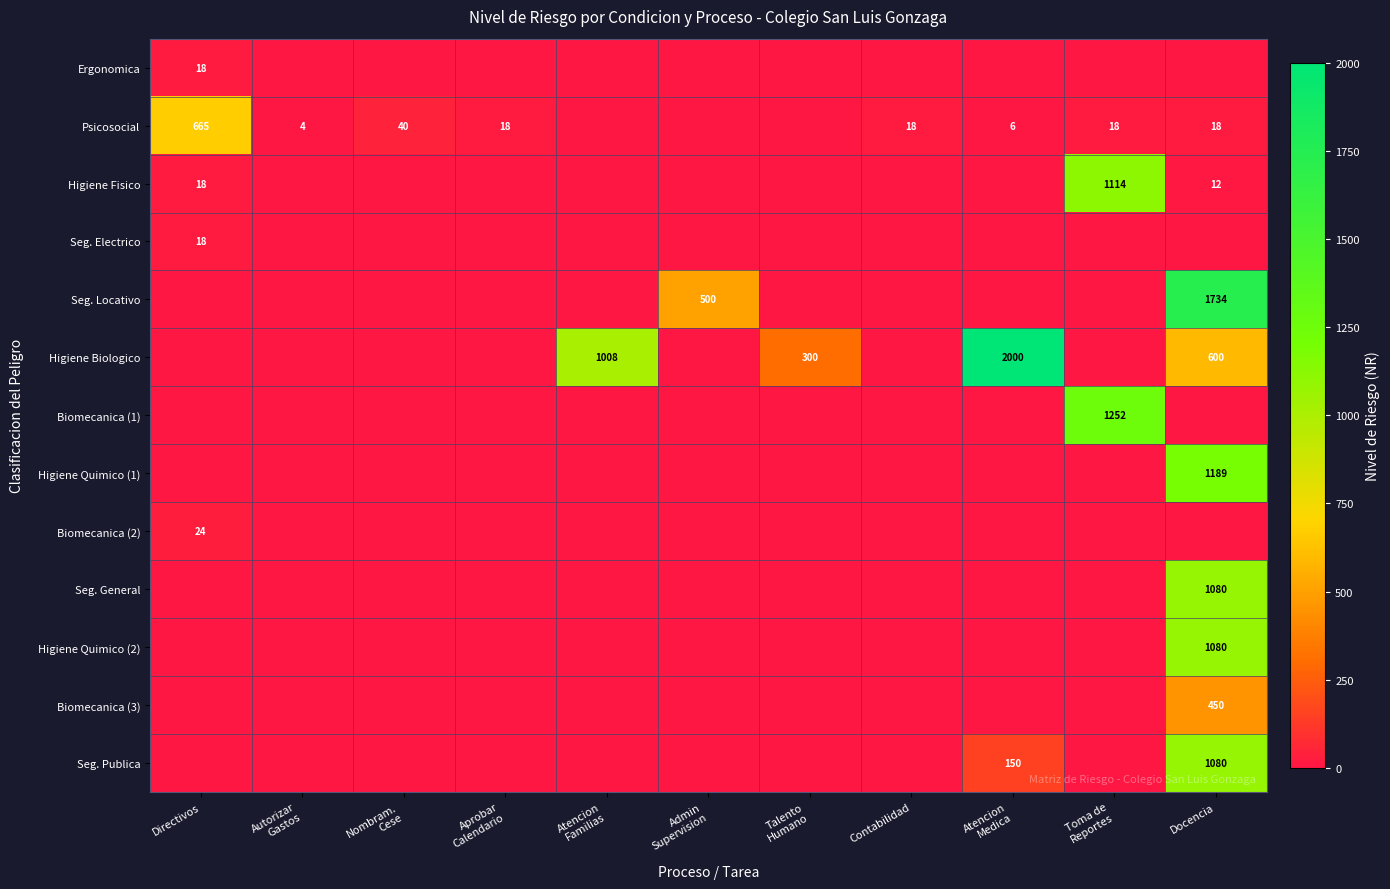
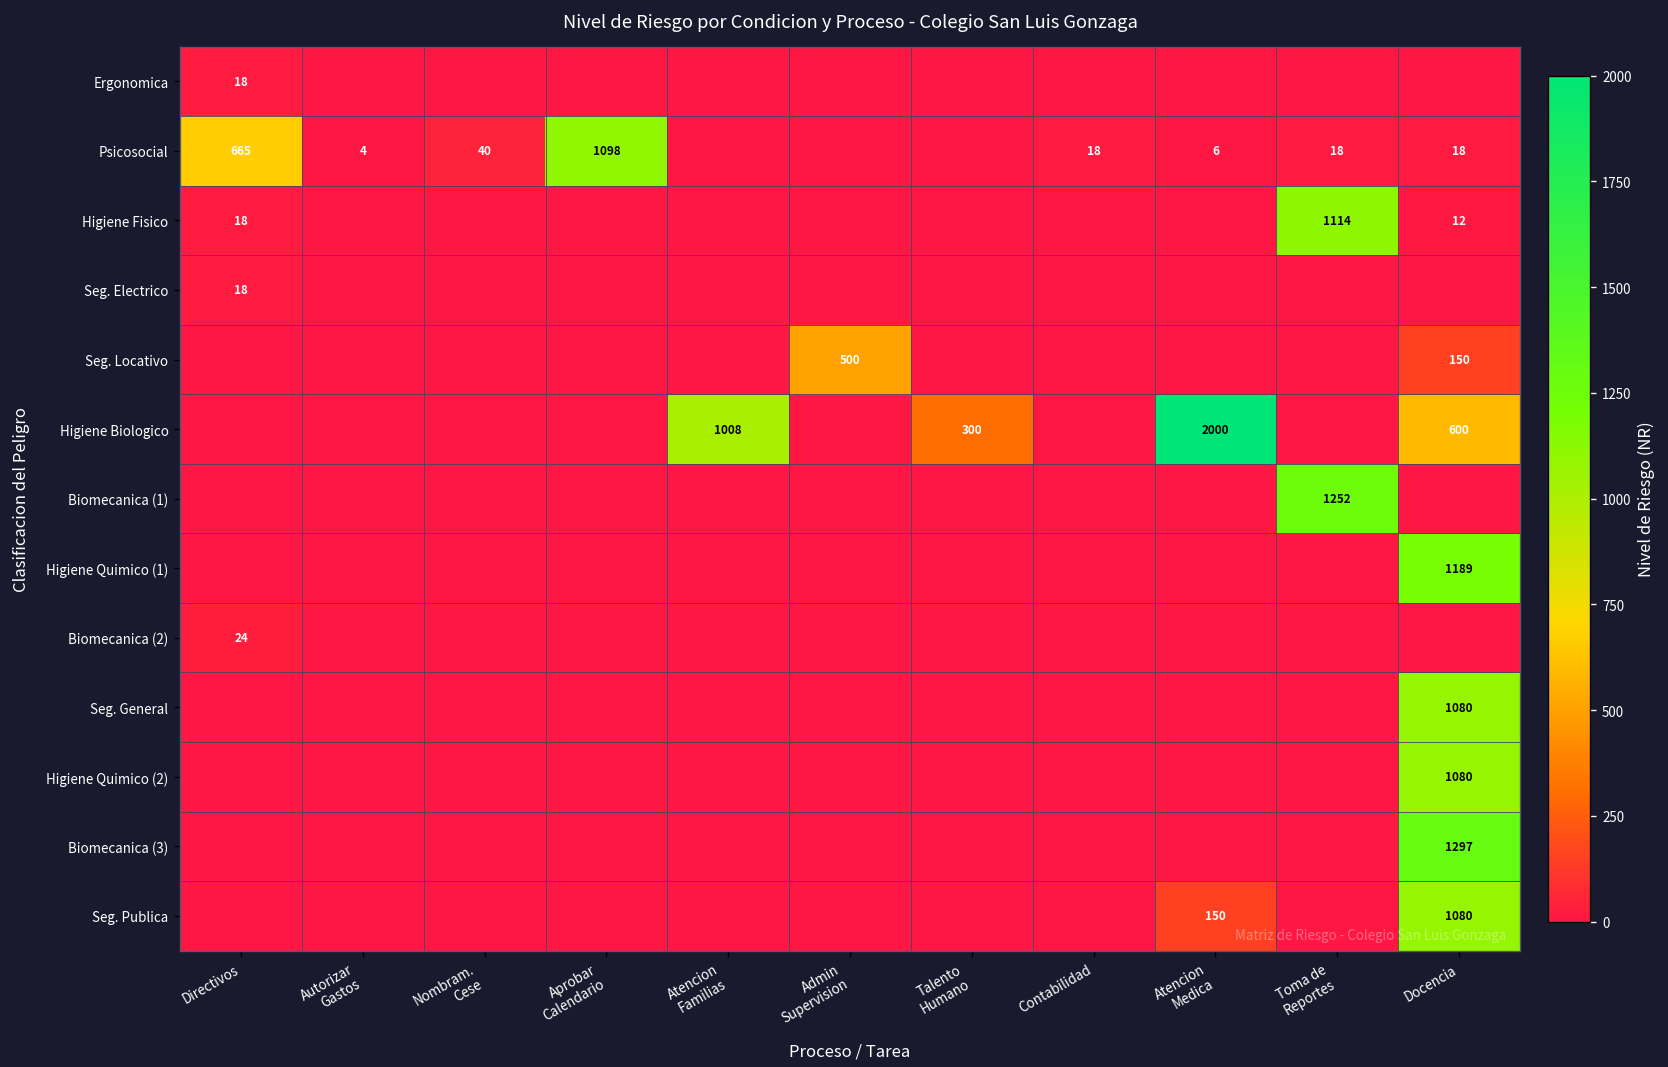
  {
    "Ergonomica": {
      "Directivos": 18
    },
    "Psicosocial": {
      "Directivos": 665,
      "Autorizar Gastos": 4,
      "Nombram. Cese": 40,
-     "Aprobar Calendario": 18,
+     "Aprobar Calendario": 1098,
      "Contabilidad": 18,
      "Atencion Medica": 6,
      "Toma de Reportes": 18,
      "Docencia": 18
    },
    "Higiene Fisico": {
      "Directivos": 18,
      "Toma de Reportes": 1114,
      "Docencia": 12
    },
    "Seg. Electrico": {
      "Directivos": 18
    },
    "Seg. Locativo": {
      "Admin Supervision": 500,
-     "Docencia": 1734
+     "Docencia": 150
    },
    "Higiene Biologico": {
      "Atencion Familias": 1008,
      "Talento Humano": 300,
      "Atencion Medica": 2000,
      "Docencia": 600
    },
    "Biomecanica (1)": {
      "Toma de Reportes": 1252
    },
    "Higiene Quimico (1)": {
      "Docencia": 1189
    },
    "Biomecanica (2)": {
      "Directivos": 24
    },
    "Seg. General": {
      "Docencia": 1080
    },
    "Higiene Quimico (2)": {
      "Docencia": 1080
    },
    "Biomecanica (3)": {
-     "Docencia": 450
+     "Docencia": 1297
    },
    "Seg. Publica": {
      "Atencion Medica": 150,
      "Docencia": 1080
    }
  }
